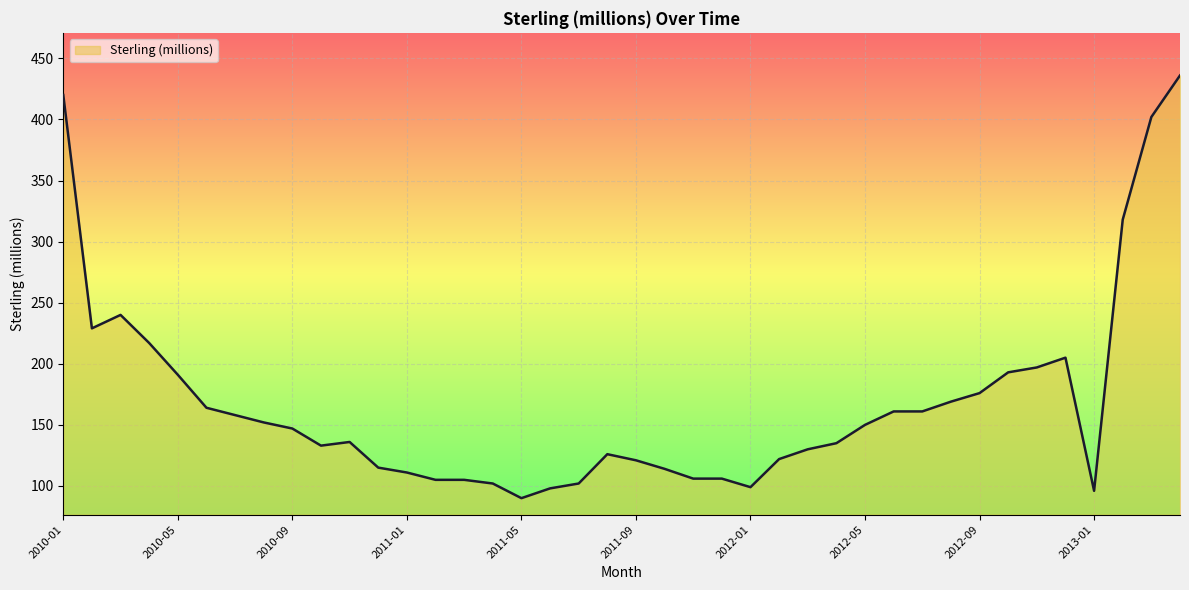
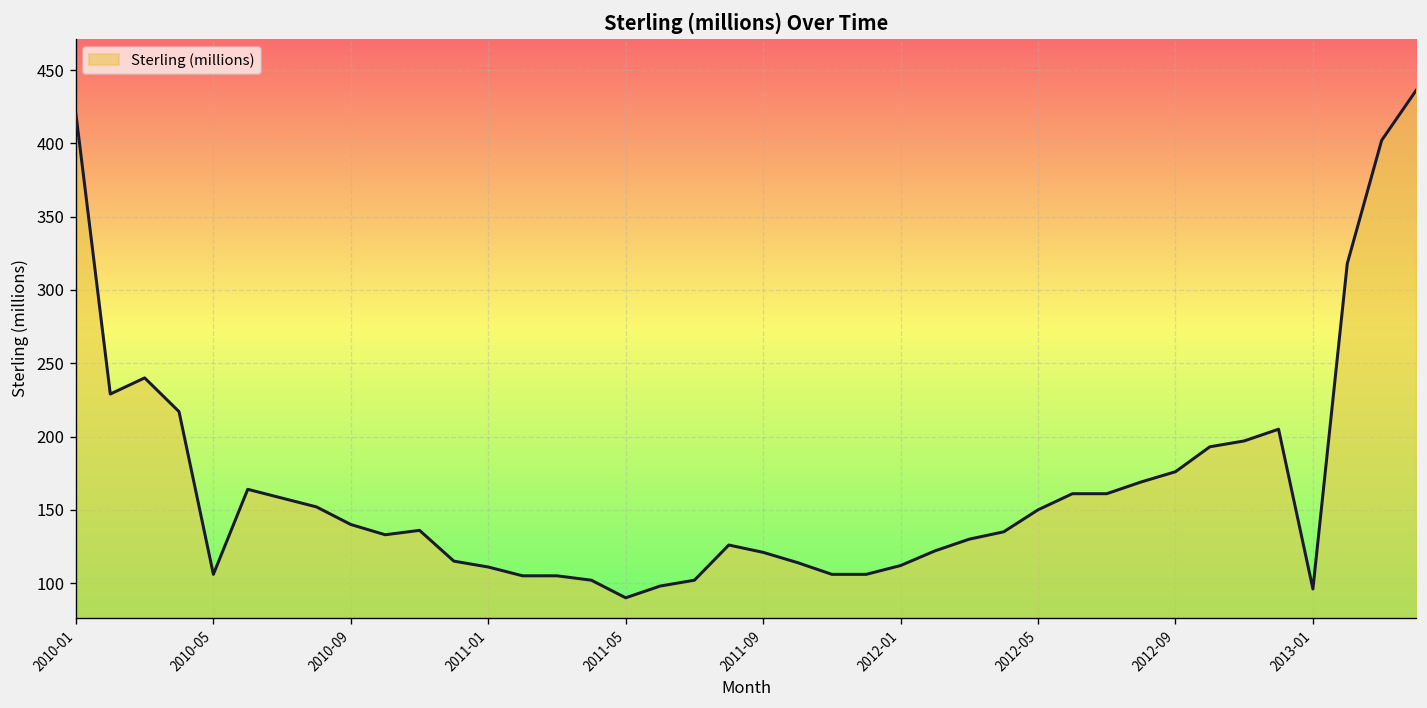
  {
    "2010-01": 420,
-   "2010-05": 191,
-   "2010-09": 147,
+   "2010-05": 106,
+   "2010-09": 140,
    "2011-01": 111,
    "2011-05": 90,
    "2011-09": 121,
-   "2012-01": 99,
+   "2012-01": 112,
    "2012-05": 150,
    "2012-09": 176,
    "2013-01": 96
  }
